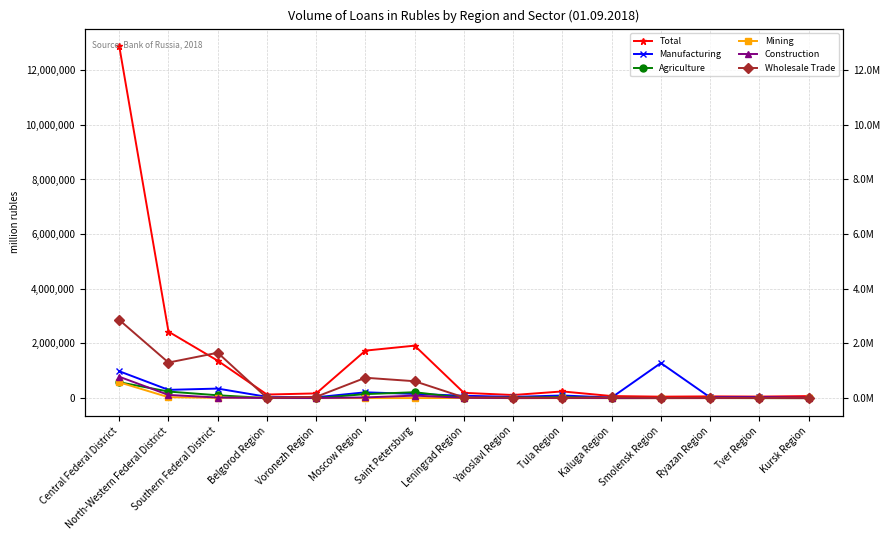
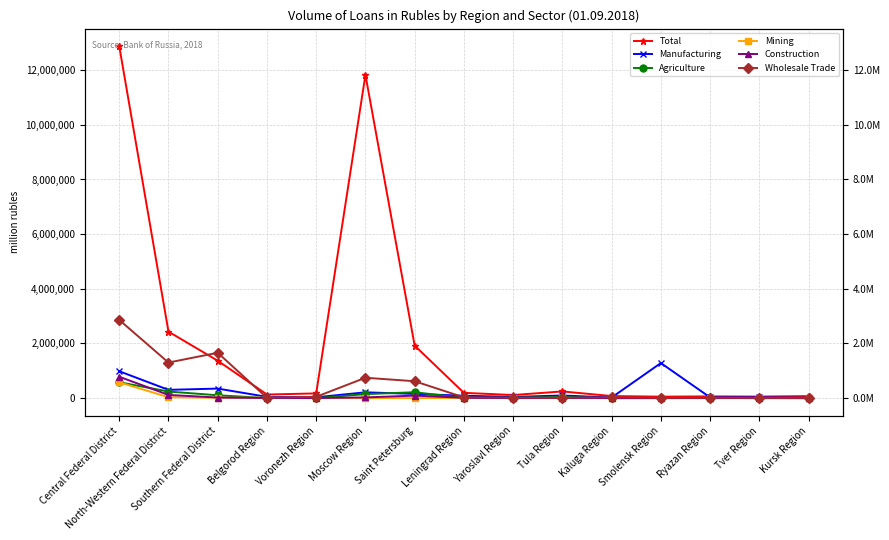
  {
    "Total": {
      "North-Western Federal District": "2,400,000",
      "Southern Federal District": "1,400,000",
      "Voronezh Region": "200,000",
-     "Moscow Region": "1,700,000",
+     "Moscow Region": "11,800,000",
      "Saint Petersburg": "1,900,000",
      "Leningrad Region": "200,000",
      "Tula Region": "200,000"
    },
    "Manufacturing": {
      "Central Federal District": "1,000,000",
      "Southern Federal District": "300,000",
      "Smolensk Region": "1,300,000"
    },
    "Construction": {
      "Central Federal District": "800,000"
    },
    "Wholesale Trade": {
      "Central Federal District": "2,900,000",
      "North-Western Federal District": "1,300,000",
      "Southern Federal District": "1,700,000",
      "Moscow Region": "700,000",
      "Saint Petersburg": "600,000"
    }
  }
